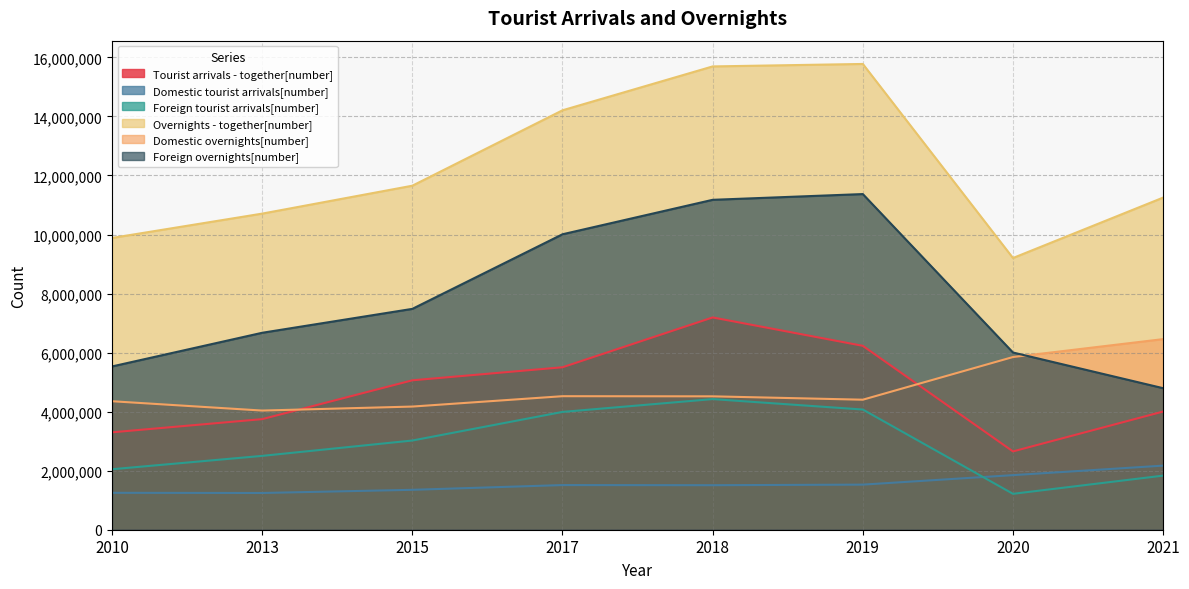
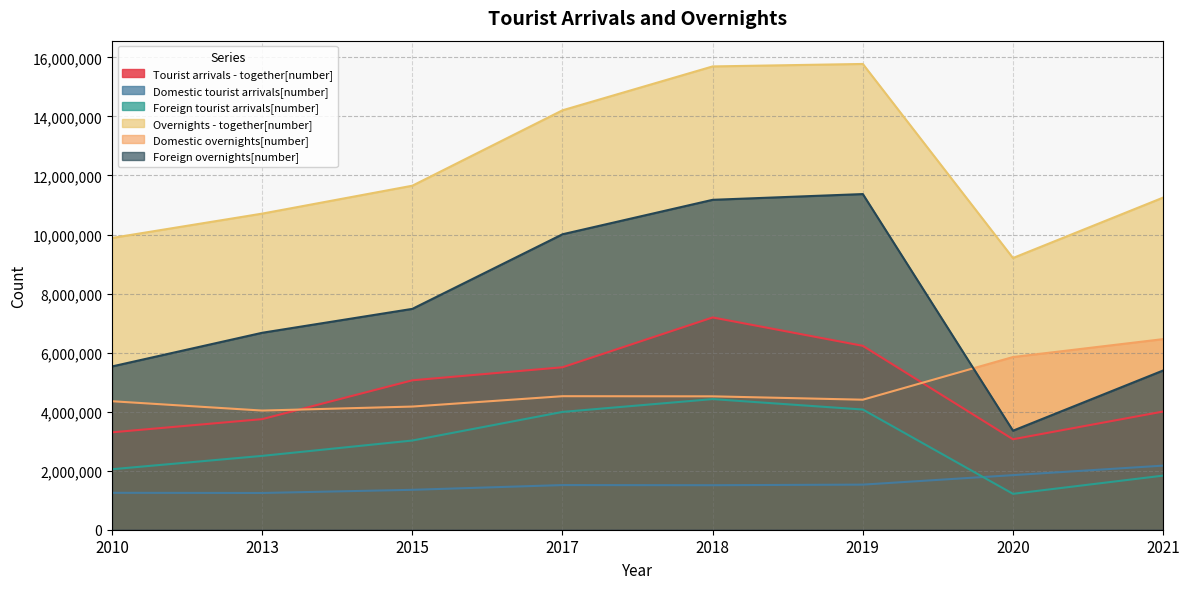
  {
    "Tourist arrivals - together[number]": {
      "2010": "3,300,000",
      "2013": "3,700,000",
      "2015": "5,100,000",
      "2017": "5,500,000",
      "2018": "7,200,000",
      "2019": "6,200,000",
-     "2020": "2,700,000",
+     "2020": "3,100,000",
      "2021": "4,000,000"
    },
    "Foreign overnights[number]": {
      "2010": "5,500,000",
      "2013": "6,700,000",
      "2015": "7,500,000",
      "2017": "10,000,000",
      "2018": "11,200,000",
      "2019": "11,400,000",
-     "2020": "6,000,000",
-     "2021": "4,800,000"
+     "2020": "3,400,000",
+     "2021": "5,400,000"
    }
  }
